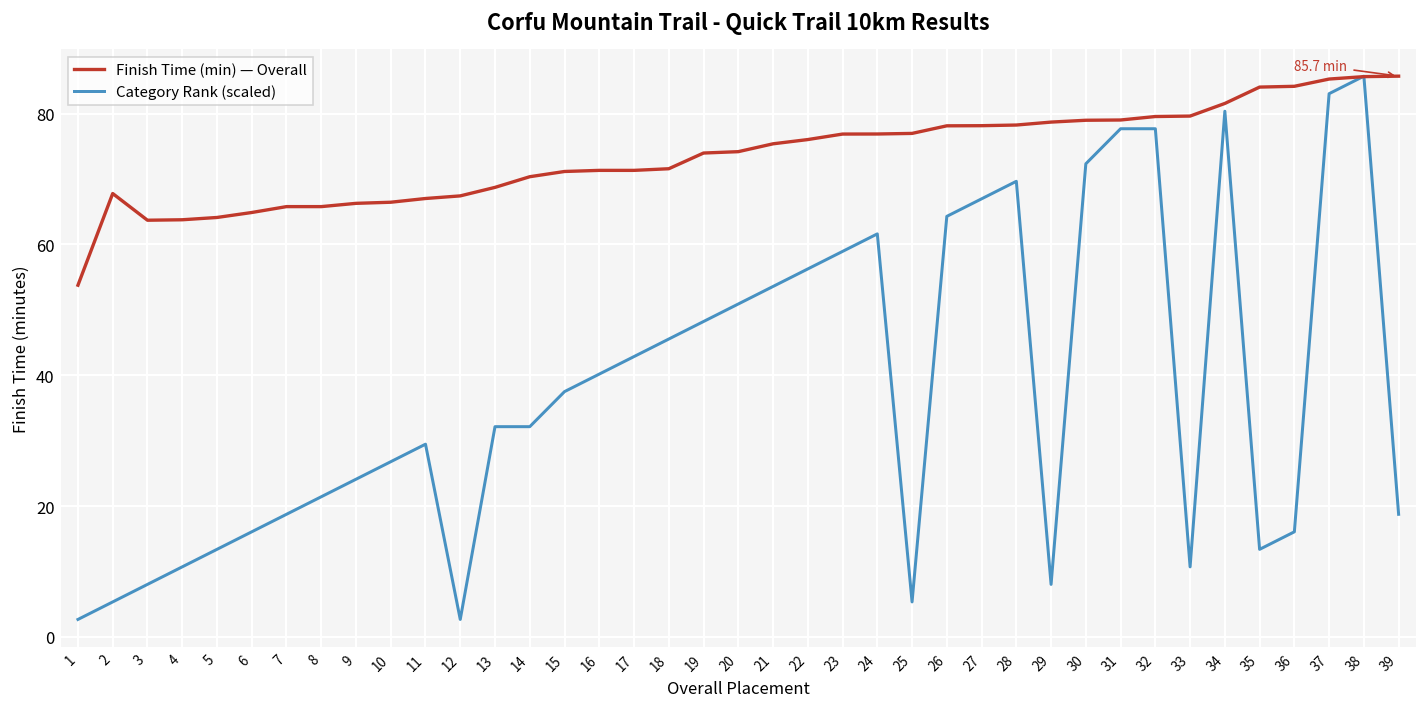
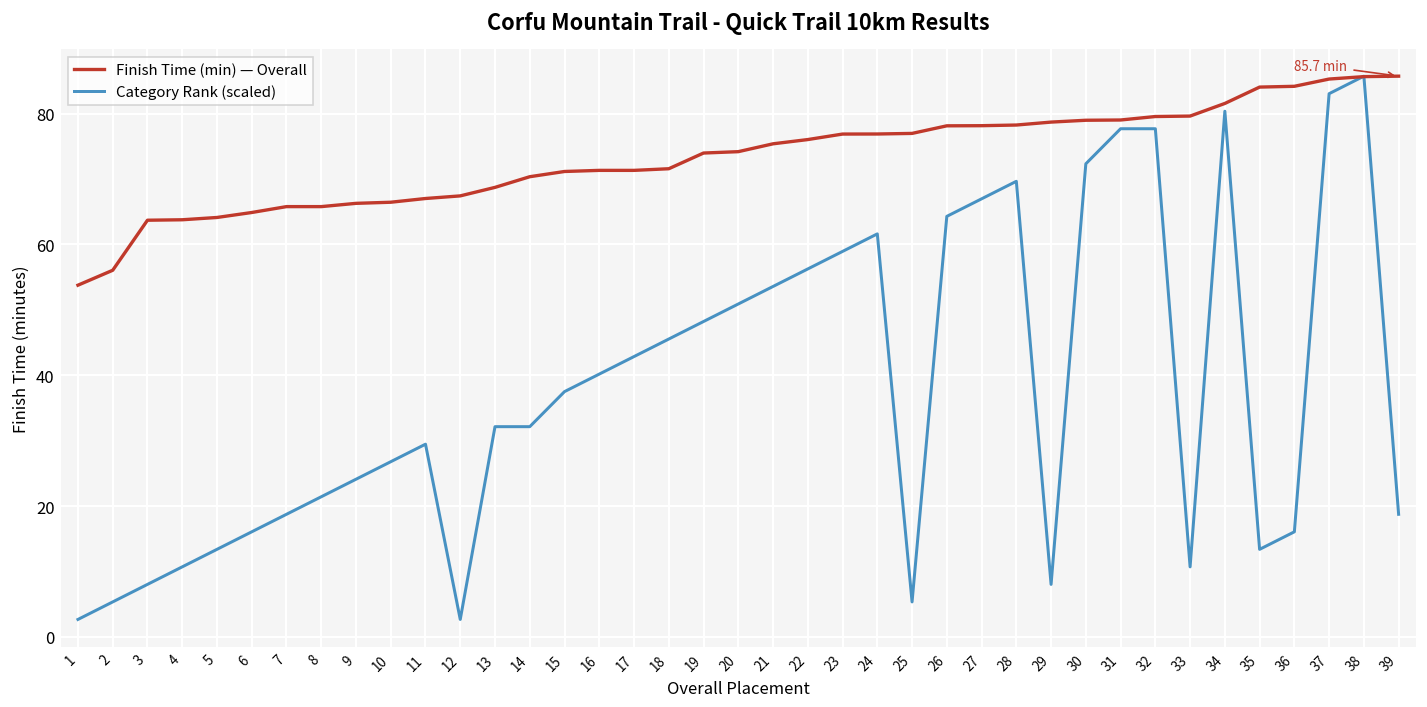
  {
    "Finish Time (min) — Overall": {
      "1": 54,
-     "2": 68,
+     "2": 56,
      "3": 64,
      "4": 64,
      "5": 64,
      "6": 65,
      "7": 66,
      "8": 66,
      "9": 66,
      "10": 66,
      "11": 67,
      "12": 67,
      "13": 69,
      "14": 70,
      "15": 71,
      "16": 71,
      "17": 71,
      "18": 72,
      "19": 74,
      "20": 74,
      "21": 75,
      "22": 76,
      "23": 77,
      "24": 77,
      "25": 77,
      "26": 78,
      "27": 78,
      "28": 78,
      "29": 79,
      "30": 79,
      "31": 79,
      "32": 80,
      "33": 80,
      "34": 82,
      "35": 84,
      "36": 84,
      "37": 85,
      "39": 86
    },
    "Category Rank (scaled)": {
      "1": 3,
      "2": 5,
      "3": 8,
      "4": 11,
      "5": 13,
      "6": 16,
      "7": 19,
      "8": 21,
      "9": 24,
      "10": 27,
      "11": 29,
      "12": 3,
      "13": 32,
      "14": 32,
      "15": 38,
      "16": 40,
      "17": 43,
      "18": 46,
      "19": 48,
      "20": 51,
      "21": 54,
      "22": 56,
      "23": 59,
      "24": 62,
      "25": 5,
      "26": 64,
      "27": 67,
      "28": 70,
      "29": 8,
      "30": 72,
      "31": 78,
      "32": 78,
      "33": 11,
      "34": 80,
      "35": 13,
      "36": 16,
      "37": 83,
      "39": 19
    }
  }
